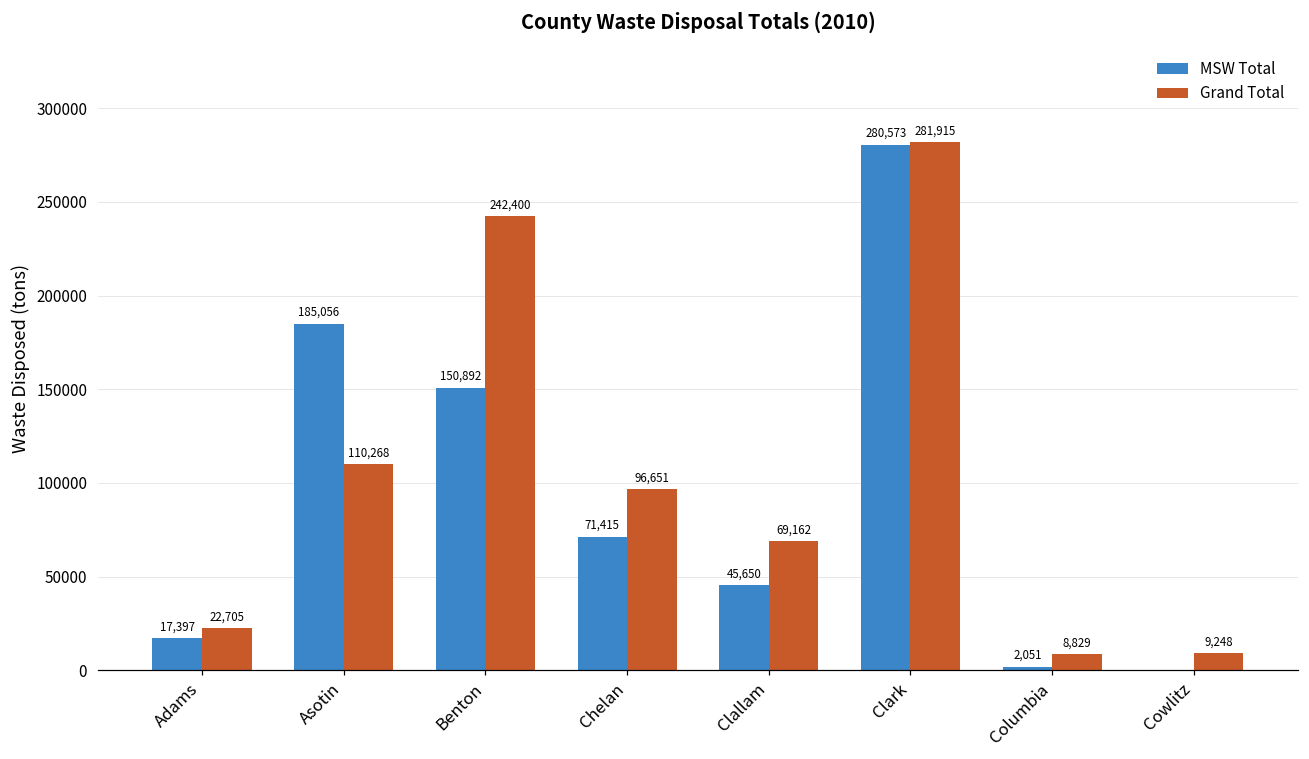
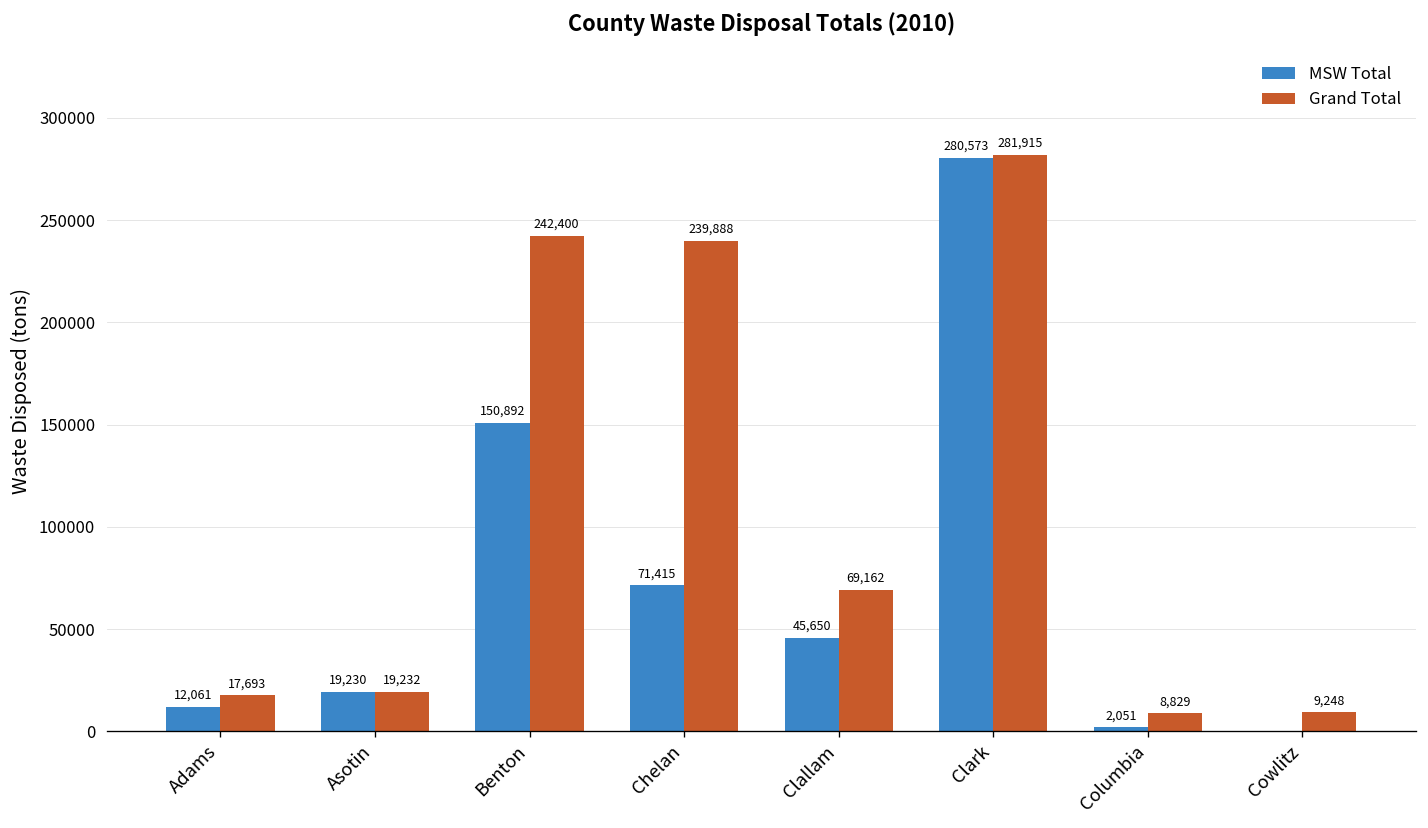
  {
    "MSW Total": {
-     "Adams": "17,397",
-     "Asotin": "185,056",
+     "Adams": "12,061",
+     "Asotin": "19,230",
      "Benton": "150,892",
      "Chelan": "71,415",
      "Clallam": "45,650",
      "Clark": "280,573",
      "Columbia": "2,051"
    },
    "Grand Total": {
-     "Adams": "22,705",
-     "Asotin": "110,268",
+     "Adams": "17,693",
+     "Asotin": "19,232",
      "Benton": "242,400",
-     "Chelan": "96,651",
+     "Chelan": "239,888",
      "Clallam": "69,162",
      "Clark": "281,915",
      "Columbia": "8,829",
      "Cowlitz": "9,248"
    }
  }
